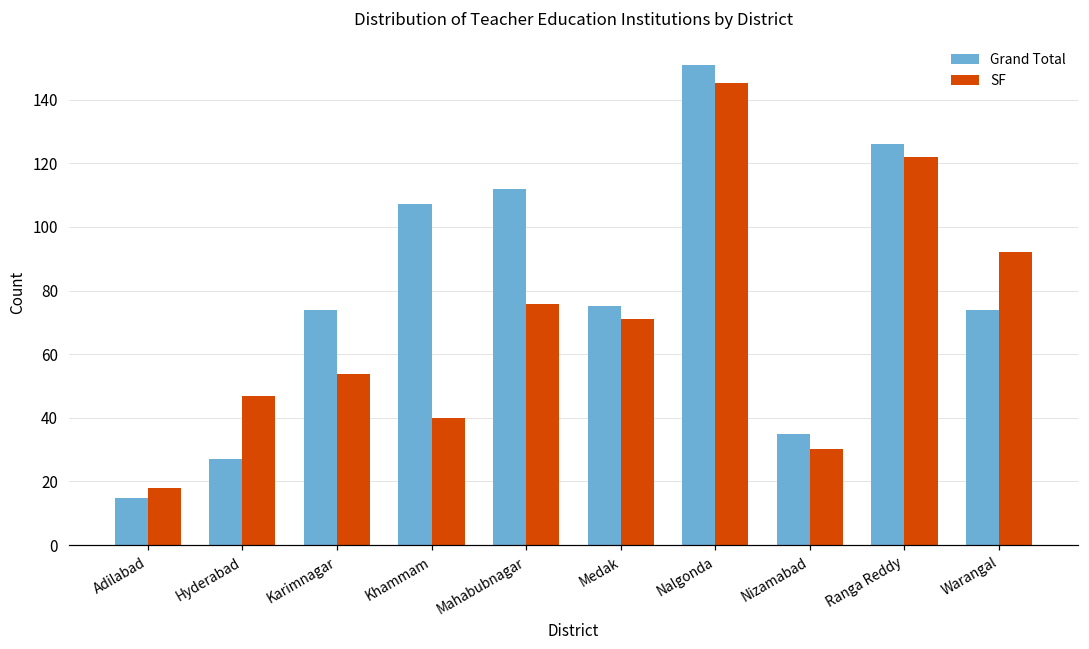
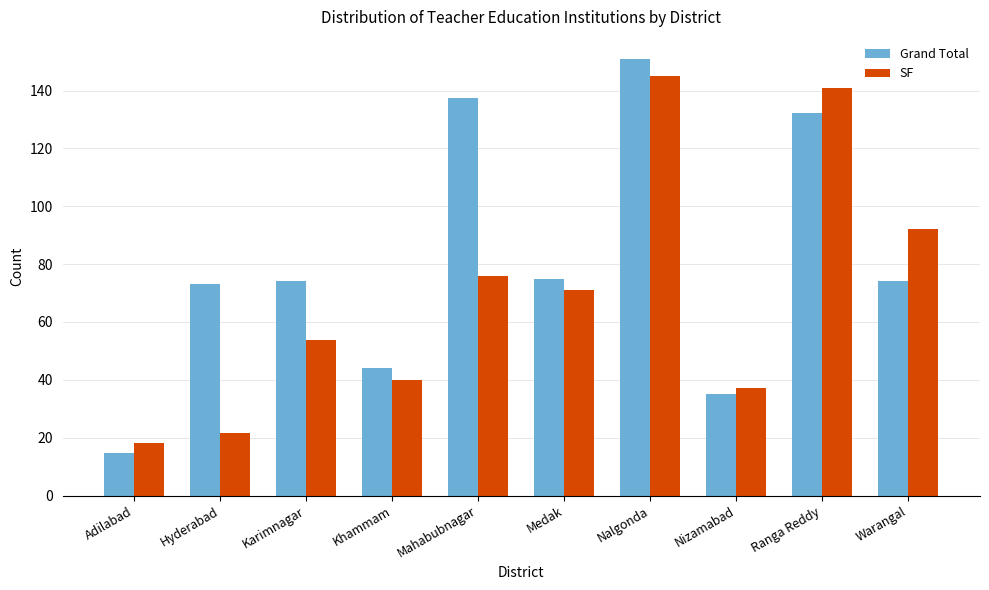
  {
    "Grand Total": {
      "Adilabad": 15,
-     "Hyderabad": 27,
+     "Hyderabad": 73,
      "Karimnagar": 74,
-     "Khammam": 107,
-     "Mahabubnagar": 112,
+     "Khammam": 44,
+     "Mahabubnagar": 137,
      "Medak": 75,
      "Nalgonda": 151,
      "Nizamabad": 35,
-     "Ranga Reddy": 126,
+     "Ranga Reddy": 132,
      "Warangal": 74
    },
    "SF": {
      "Adilabad": 18,
-     "Hyderabad": 47,
+     "Hyderabad": 22,
      "Karimnagar": 54,
      "Khammam": 40,
      "Mahabubnagar": 76,
      "Medak": 71,
      "Nalgonda": 145,
-     "Nizamabad": 30,
-     "Ranga Reddy": 122,
+     "Nizamabad": 37,
+     "Ranga Reddy": 141,
      "Warangal": 92
    }
  }
